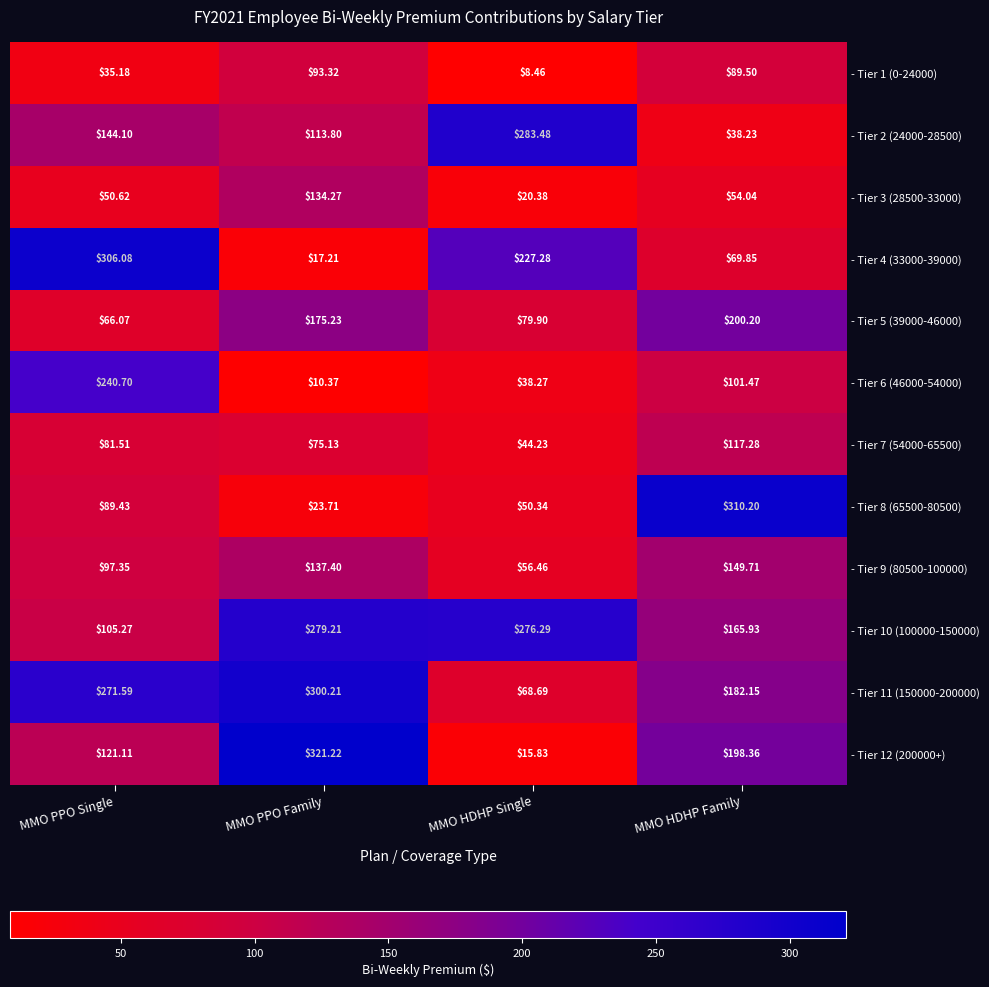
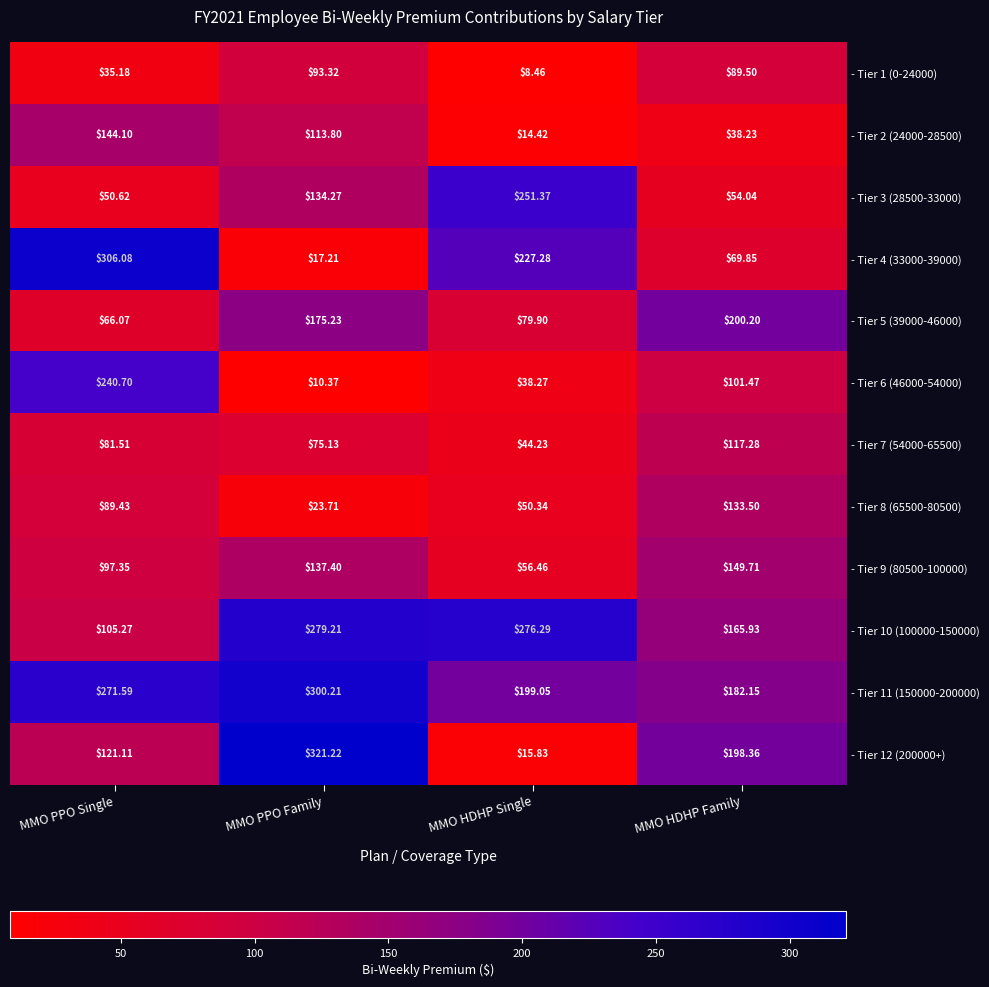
  {
    "- Tier 1 (0-24000)": {
      "MMO PPO Single": "$35.18",
      "MMO PPO Family": "$93.32",
      "MMO HDHP Single": "$8.46",
      "MMO HDHP Family": "$89.50"
    },
    "- Tier 2 (24000-28500)": {
      "MMO PPO Single": "$144.10",
      "MMO PPO Family": "$113.80",
-     "MMO HDHP Single": "$283.48",
+     "MMO HDHP Single": "$14.42",
      "MMO HDHP Family": "$38.23"
    },
    "- Tier 3 (28500-33000)": {
      "MMO PPO Single": "$50.62",
      "MMO PPO Family": "$134.27",
-     "MMO HDHP Single": "$20.38",
+     "MMO HDHP Single": "$251.37",
      "MMO HDHP Family": "$54.04"
    },
    "- Tier 4 (33000-39000)": {
      "MMO PPO Single": "$306.08",
      "MMO PPO Family": "$17.21",
      "MMO HDHP Single": "$227.28",
      "MMO HDHP Family": "$69.85"
    },
    "- Tier 5 (39000-46000)": {
      "MMO PPO Single": "$66.07",
      "MMO PPO Family": "$175.23",
      "MMO HDHP Single": "$79.90",
      "MMO HDHP Family": "$200.20"
    },
    "- Tier 6 (46000-54000)": {
      "MMO PPO Single": "$240.70",
      "MMO PPO Family": "$10.37",
      "MMO HDHP Single": "$38.27",
      "MMO HDHP Family": "$101.47"
    },
    "- Tier 7 (54000-65500)": {
      "MMO PPO Single": "$81.51",
      "MMO PPO Family": "$75.13",
      "MMO HDHP Single": "$44.23",
      "MMO HDHP Family": "$117.28"
    },
    "- Tier 8 (65500-80500)": {
      "MMO PPO Single": "$89.43",
      "MMO PPO Family": "$23.71",
      "MMO HDHP Single": "$50.34",
-     "MMO HDHP Family": "$310.20"
+     "MMO HDHP Family": "$133.50"
    },
    "- Tier 9 (80500-100000)": {
      "MMO PPO Single": "$97.35",
      "MMO PPO Family": "$137.40",
      "MMO HDHP Single": "$56.46",
      "MMO HDHP Family": "$149.71"
    },
    "- Tier 10 (100000-150000)": {
      "MMO PPO Single": "$105.27",
      "MMO PPO Family": "$279.21",
      "MMO HDHP Single": "$276.29",
      "MMO HDHP Family": "$165.93"
    },
    "- Tier 11 (150000-200000)": {
      "MMO PPO Single": "$271.59",
      "MMO PPO Family": "$300.21",
-     "MMO HDHP Single": "$68.69",
+     "MMO HDHP Single": "$199.05",
      "MMO HDHP Family": "$182.15"
    },
    "- Tier 12 (200000+)": {
      "MMO PPO Single": "$121.11",
      "MMO PPO Family": "$321.22",
      "MMO HDHP Single": "$15.83",
      "MMO HDHP Family": "$198.36"
    }
  }
